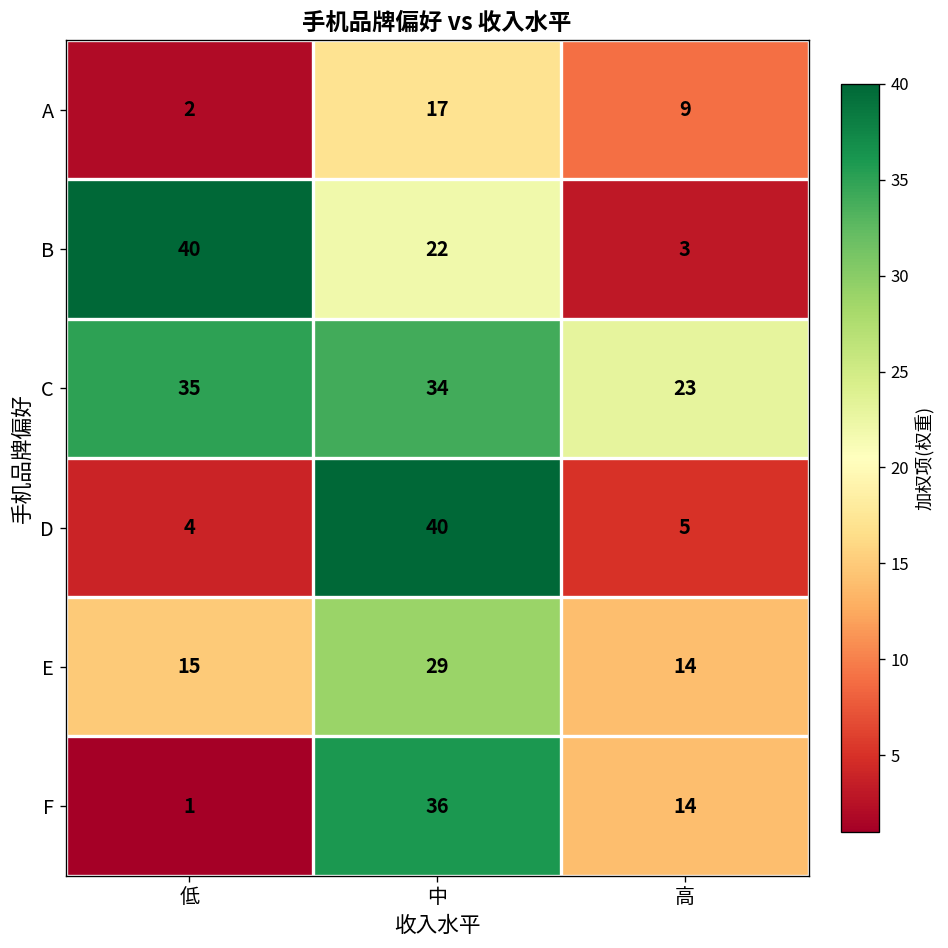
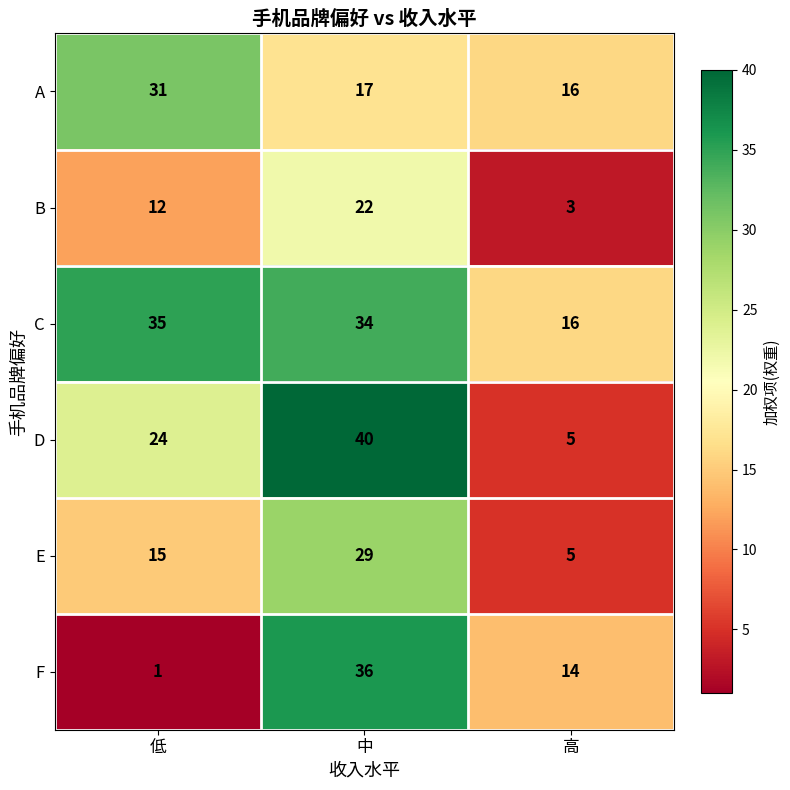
  {
    "A": {
-     "低": 2,
+     "低": 31,
      "中": 17,
-     "高": 9
+     "高": 16
    },
    "B": {
-     "低": 40,
+     "低": 12,
      "中": 22,
      "高": 3
    },
    "C": {
      "低": 35,
      "中": 34,
-     "高": 23
+     "高": 16
    },
    "D": {
-     "低": 4,
+     "低": 24,
      "中": 40,
      "高": 5
    },
    "E": {
      "低": 15,
      "中": 29,
-     "高": 14
+     "高": 5
    },
    "F": {
      "低": 1,
      "中": 36,
      "高": 14
    }
  }
